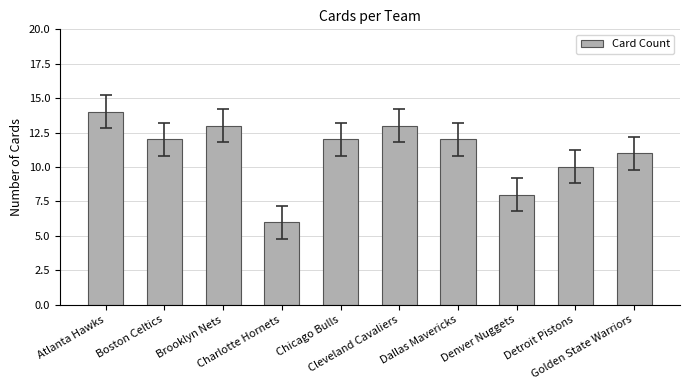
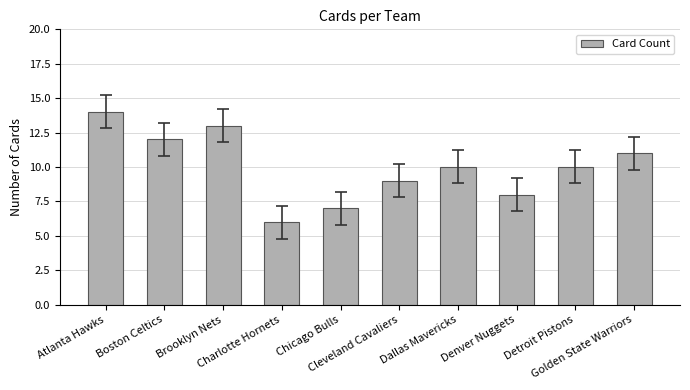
  {
    "Card Count": {
      "Atlanta Hawks": 14,
      "Boston Celtics": 12,
      "Brooklyn Nets": 13,
      "Charlotte Hornets": 6,
-     "Chicago Bulls": 12,
-     "Cleveland Cavaliers": 13,
-     "Dallas Mavericks": 12,
+     "Chicago Bulls": 7,
+     "Cleveland Cavaliers": 9,
+     "Dallas Mavericks": 10,
      "Denver Nuggets": 8,
      "Detroit Pistons": 10,
      "Golden State Warriors": 11
    }
  }
